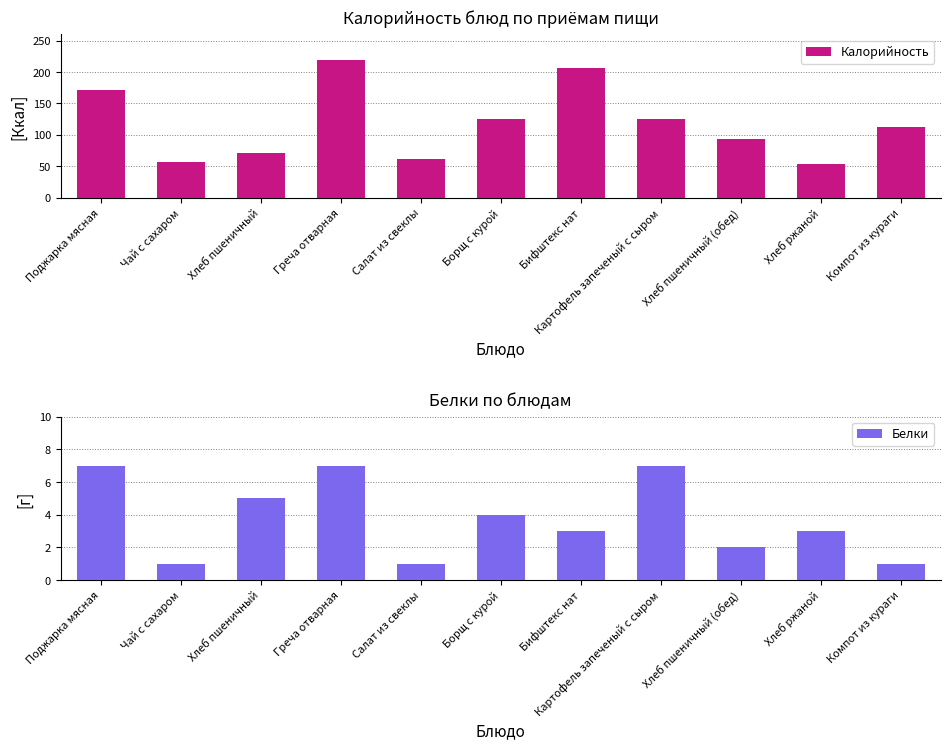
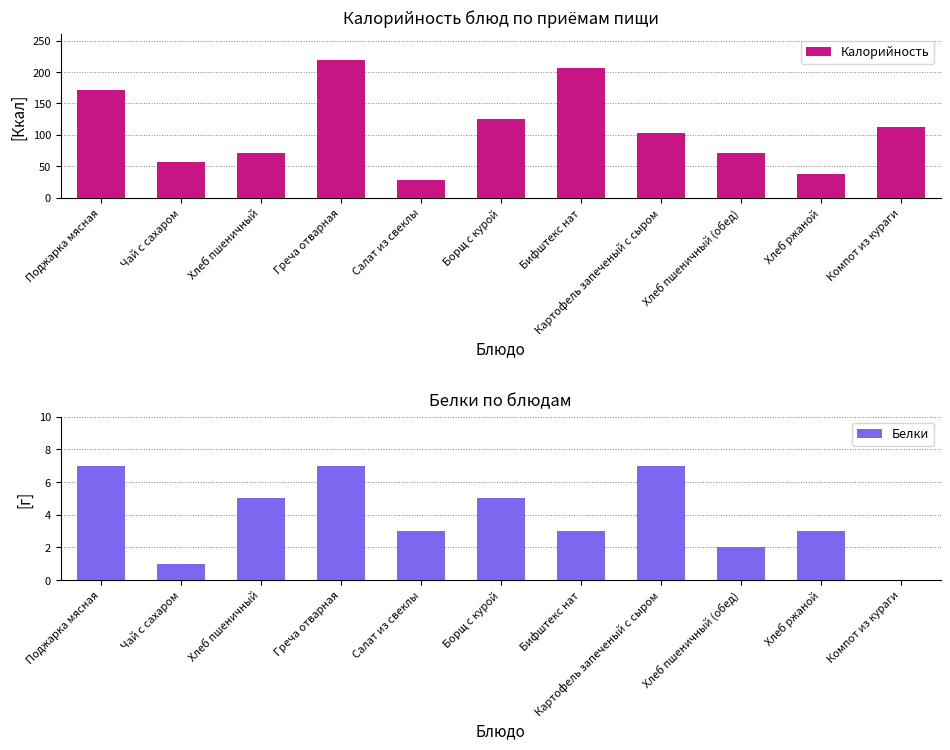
  {
    "Калорийность блюд по приёмам пищи": {
      "Поджарка мясная": 170,
      "Чай с сахаром": 60,
      "Хлеб пшеничный": 70,
      "Греча отварная": 220,
-     "Салат из свеклы": 60,
+     "Салат из свеклы": 30,
      "Борщ с курой": 130,
      "Бифштекс нат": 210,
-     "Картофель запеченый с сыром": 130,
-     "Хлеб пшеничный (обед)": 90,
-     "Хлеб ржаной": 50,
+     "Картофель запеченый с сыром": 100,
+     "Хлеб пшеничный (обед)": 70,
+     "Хлеб ржаной": 40,
      "Компот из кураги": 110
    },
    "Белки по блюдам": {
      "Поджарка мясная": 7,
      "Чай с сахаром": 1,
      "Хлеб пшеничный": 5,
      "Греча отварная": 7,
-     "Салат из свеклы": 1,
-     "Борщ с курой": 4,
+     "Салат из свеклы": 3,
+     "Борщ с курой": 5,
      "Бифштекс нат": 3,
      "Картофель запеченый с сыром": 7,
      "Хлеб пшеничный (обед)": 2,
      "Хлеб ржаной": 3,
-     "Компот из кураги": 1
+     "Компот из кураги": 0
    }
  }
